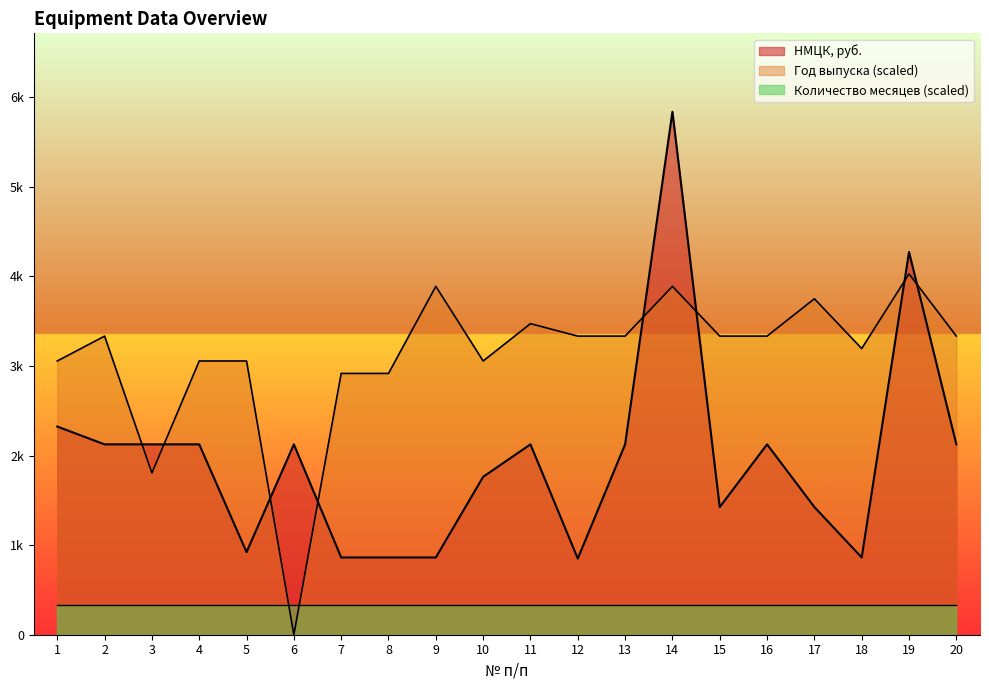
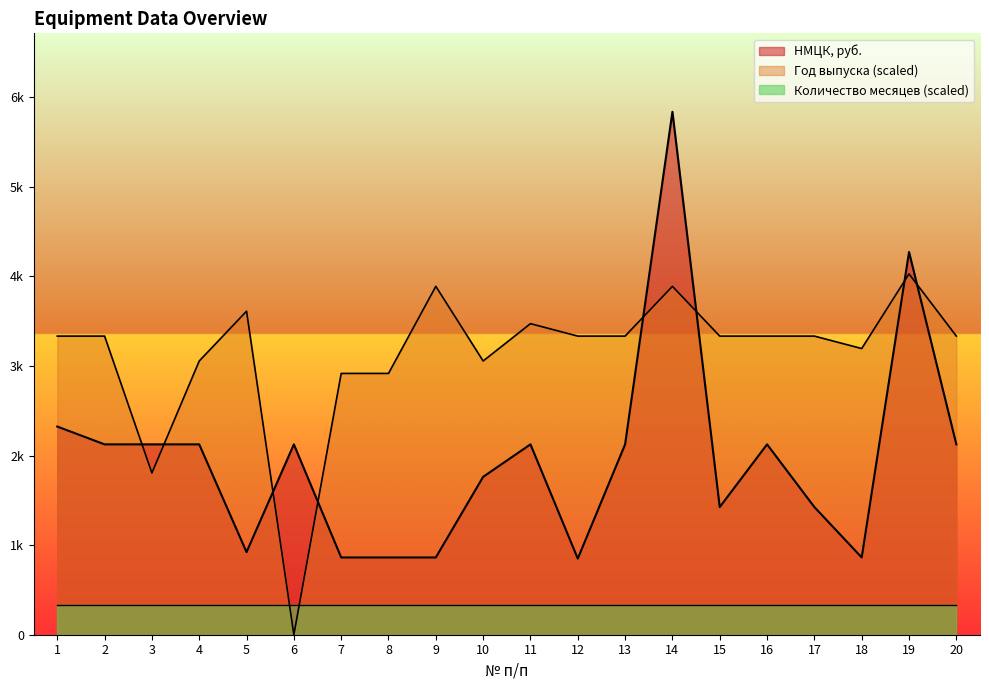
  {
    "НМЦК, руб.": {
      "1": 2300,
      "2": 2100,
      "3": 2100,
      "4": 2100,
      "5": 900,
      "6": 2100,
      "7": 900,
      "8": 900,
      "9": 900,
      "10": 1800,
      "11": 2100,
      "12": 800,
      "13": 2100,
      "14": 5800,
      "15": 1400,
      "16": 2100,
      "17": 1400,
      "18": 900,
      "19": 4300,
      "20": 2100
    },
    "Год выпуска (scaled)": {
-     "1": 3100,
+     "1": 3300,
      "2": 3300,
      "3": 1800,
      "4": 3100,
-     "5": 3100,
+     "5": 3600,
      "6": 0,
      "7": 2900,
      "8": 2900,
      "9": 3900,
      "10": 3100,
      "11": 3500,
      "12": 3300,
      "13": 3300,
      "14": 3900,
      "15": 3300,
      "16": 3300,
-     "17": 3700,
+     "17": 3300,
      "18": 3200,
      "19": 4000,
      "20": 3300
    },
    "Количество месяцев (scaled)": {
      "1": 300,
      "2": 300,
      "3": 300,
      "4": 300,
      "5": 300,
      "6": 300,
      "7": 300,
      "8": 300,
      "9": 300,
      "10": 300,
      "11": 300,
      "12": 300,
      "13": 300,
      "14": 300,
      "15": 300,
      "16": 300,
      "17": 300,
      "18": 300,
      "19": 300,
      "20": 300
    }
  }
